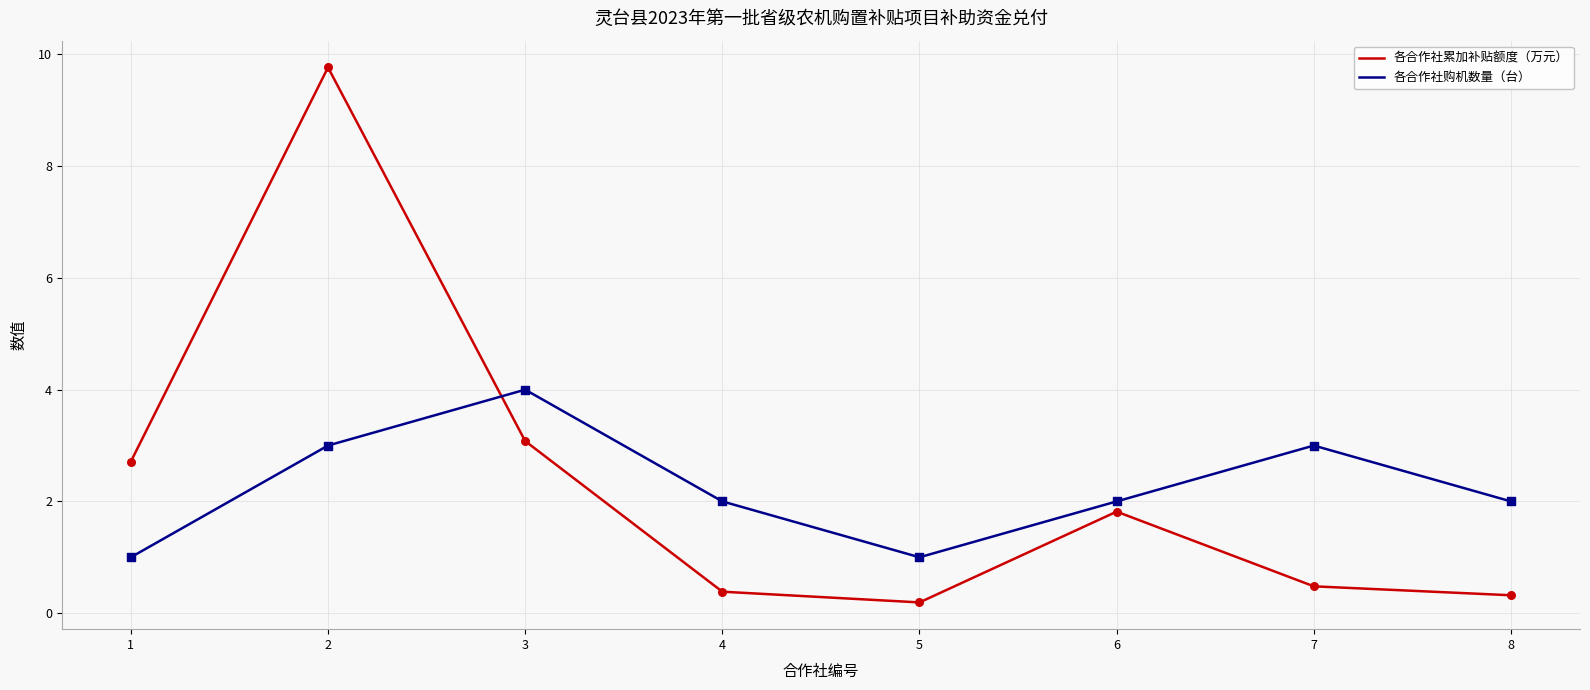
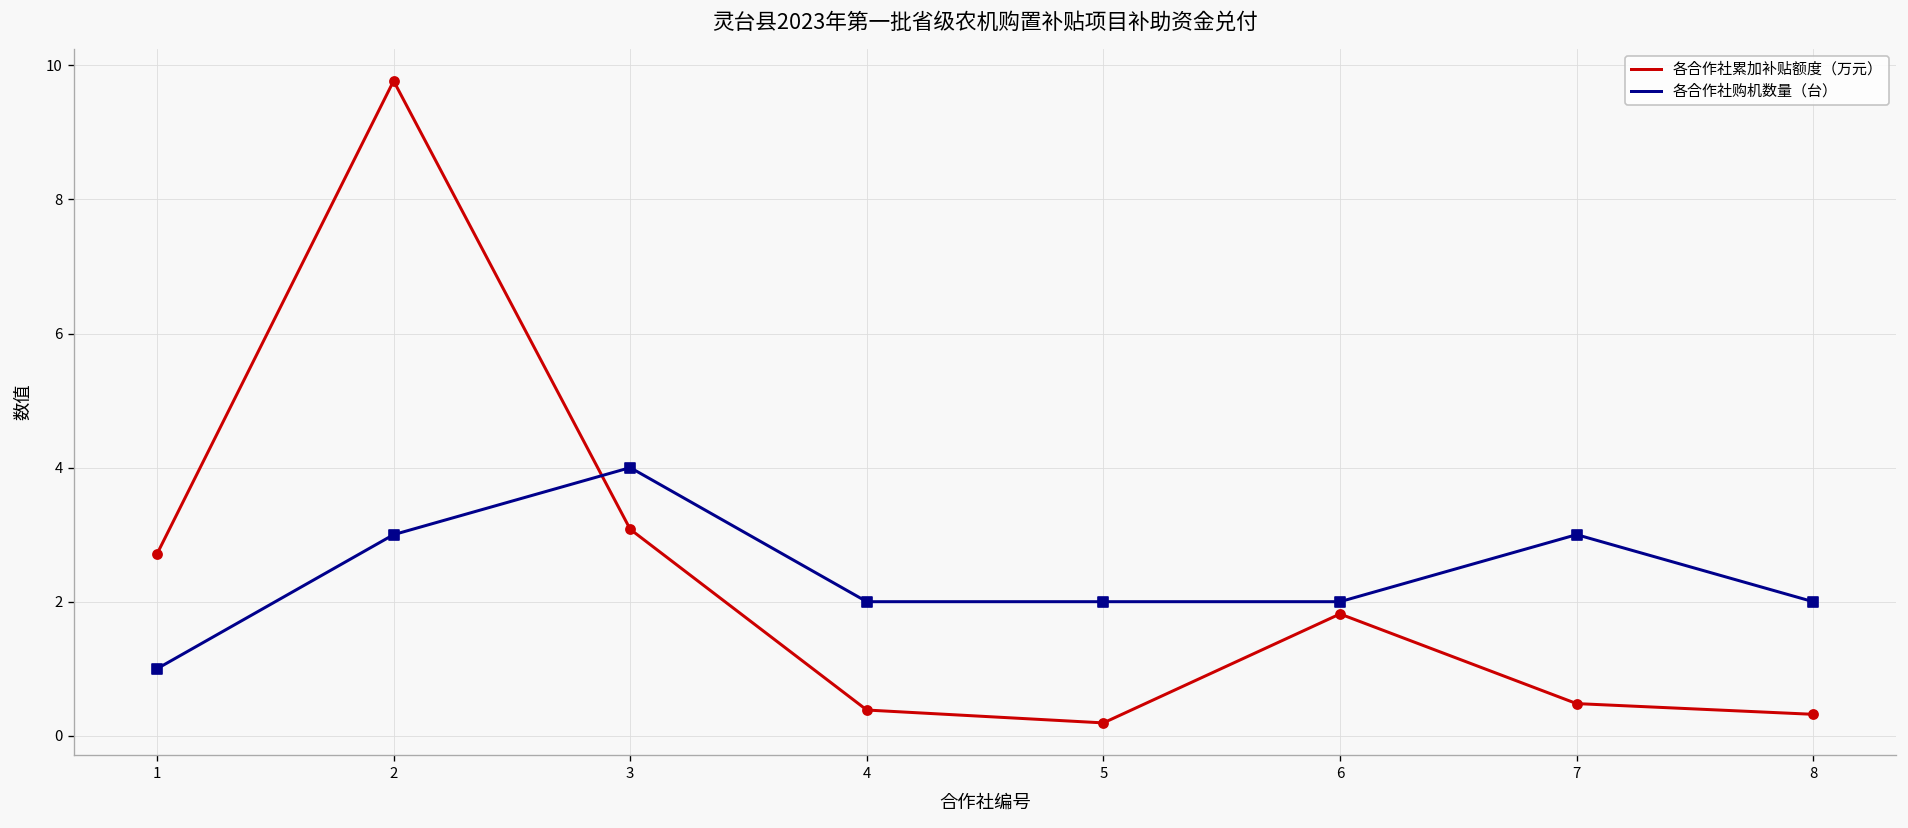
  {
    "各合作社累加补贴额度（万元）": {
      "1": 2.7,
      "2": 9.8,
      "3": 3.1,
      "4": 0.4,
      "5": 0.2,
      "6": 1.8,
      "7": 0.5,
      "8": 0.3
    },
    "各合作社购机数量（台）": {
      "1": 1,
      "2": 3,
      "3": 4,
      "4": 2,
-     "5": 1,
+     "5": 2,
      "6": 2,
      "7": 3,
      "8": 2
    }
  }
